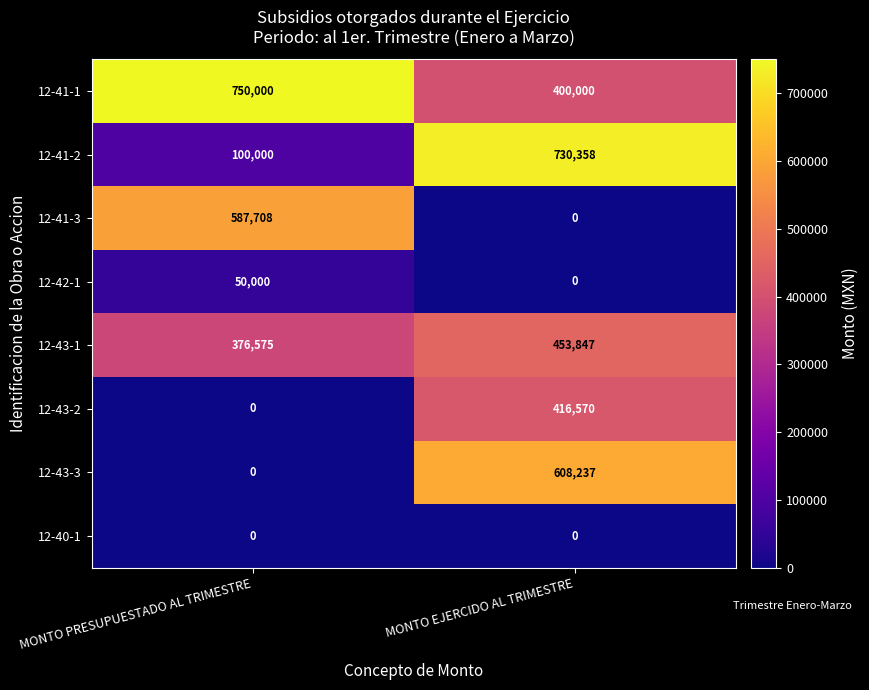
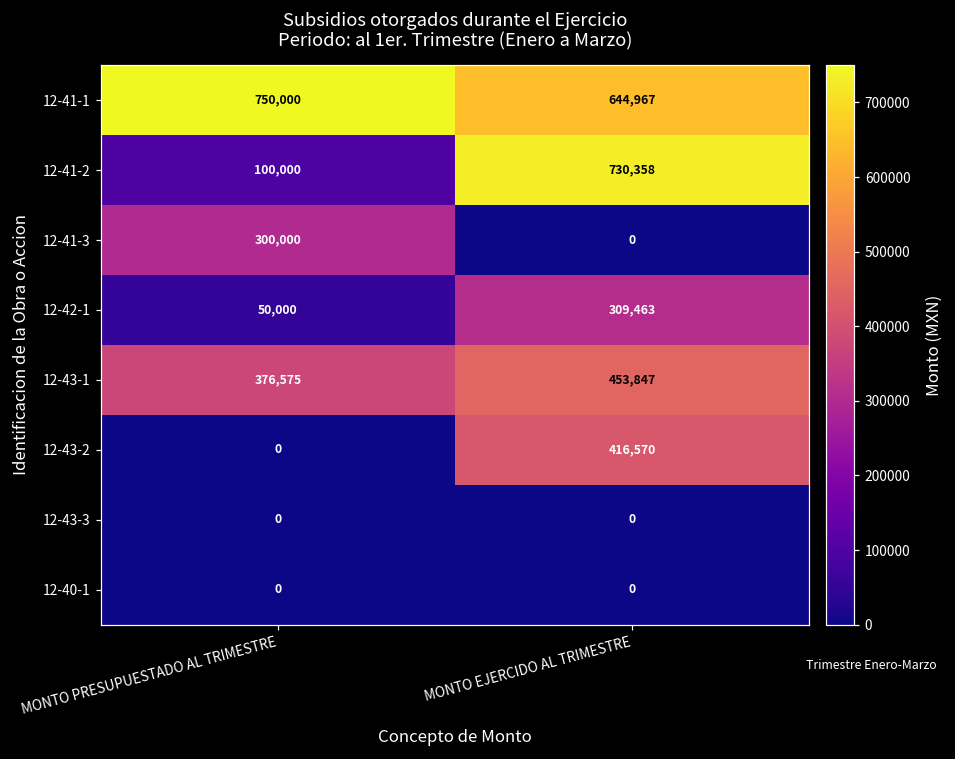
  {
    "12-41-1": {
      "MONTO PRESUPUESTADO AL TRIMESTRE": "750,000",
-     "MONTO EJERCIDO AL TRIMESTRE": "400,000"
+     "MONTO EJERCIDO AL TRIMESTRE": "644,967"
    },
    "12-41-2": {
      "MONTO PRESUPUESTADO AL TRIMESTRE": "100,000",
      "MONTO EJERCIDO AL TRIMESTRE": "730,358"
    },
    "12-41-3": {
-     "MONTO PRESUPUESTADO AL TRIMESTRE": "587,708",
+     "MONTO PRESUPUESTADO AL TRIMESTRE": "300,000",
      "MONTO EJERCIDO AL TRIMESTRE": "0"
    },
    "12-42-1": {
      "MONTO PRESUPUESTADO AL TRIMESTRE": "50,000",
-     "MONTO EJERCIDO AL TRIMESTRE": "0"
+     "MONTO EJERCIDO AL TRIMESTRE": "309,463"
    },
    "12-43-1": {
      "MONTO PRESUPUESTADO AL TRIMESTRE": "376,575",
      "MONTO EJERCIDO AL TRIMESTRE": "453,847"
    },
    "12-43-2": {
      "MONTO PRESUPUESTADO AL TRIMESTRE": "0",
      "MONTO EJERCIDO AL TRIMESTRE": "416,570"
    },
    "12-43-3": {
      "MONTO PRESUPUESTADO AL TRIMESTRE": "0",
-     "MONTO EJERCIDO AL TRIMESTRE": "608,237"
+     "MONTO EJERCIDO AL TRIMESTRE": "0"
    },
    "12-40-1": {
      "MONTO PRESUPUESTADO AL TRIMESTRE": "0",
      "MONTO EJERCIDO AL TRIMESTRE": "0"
    }
  }
